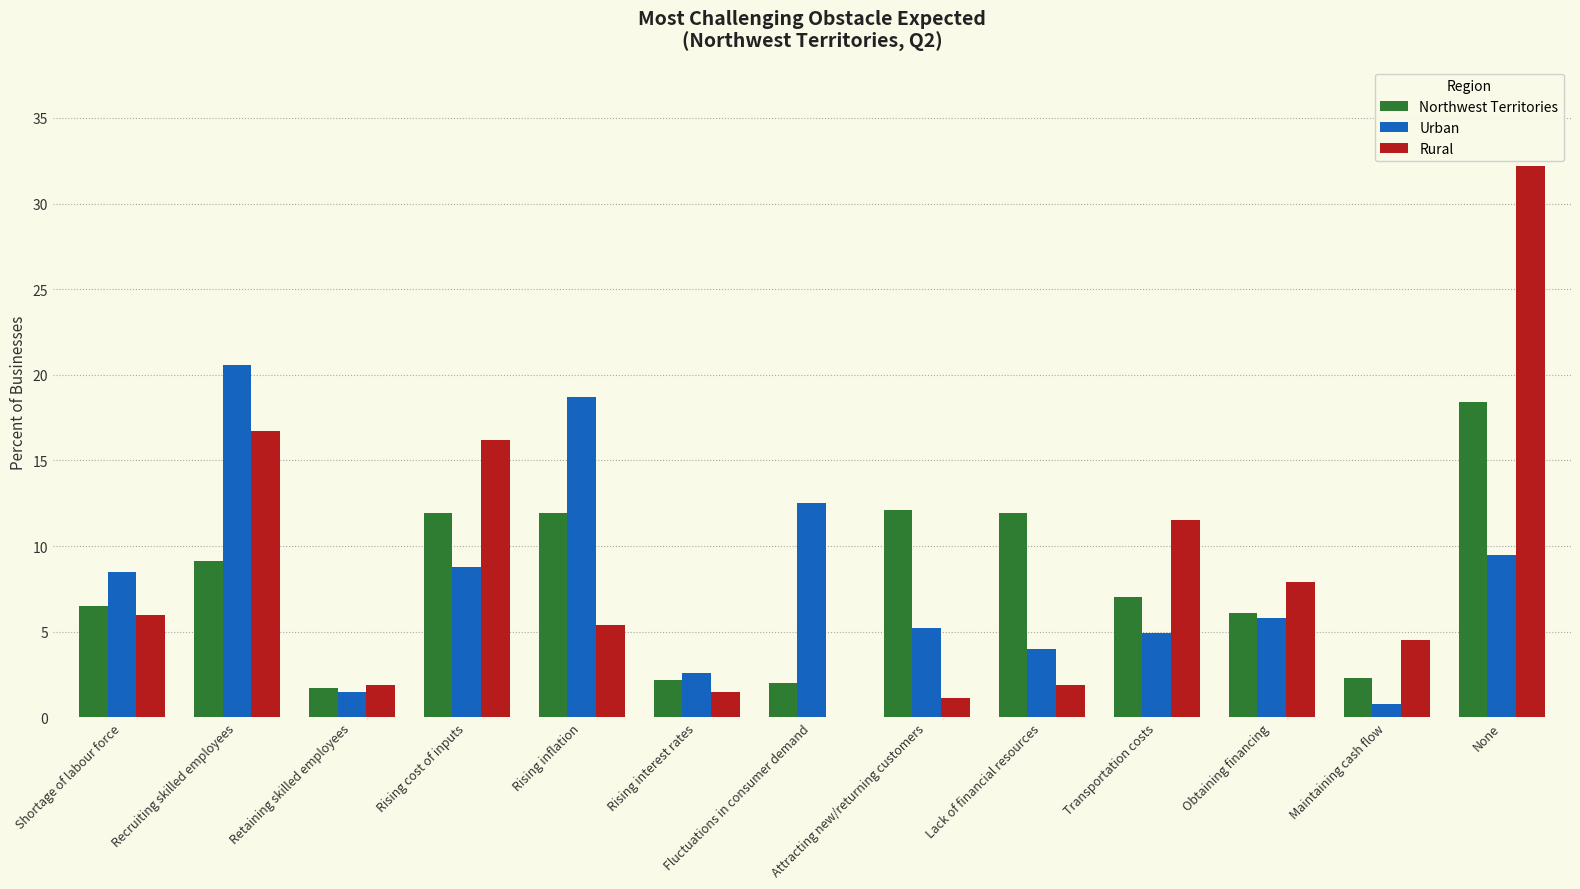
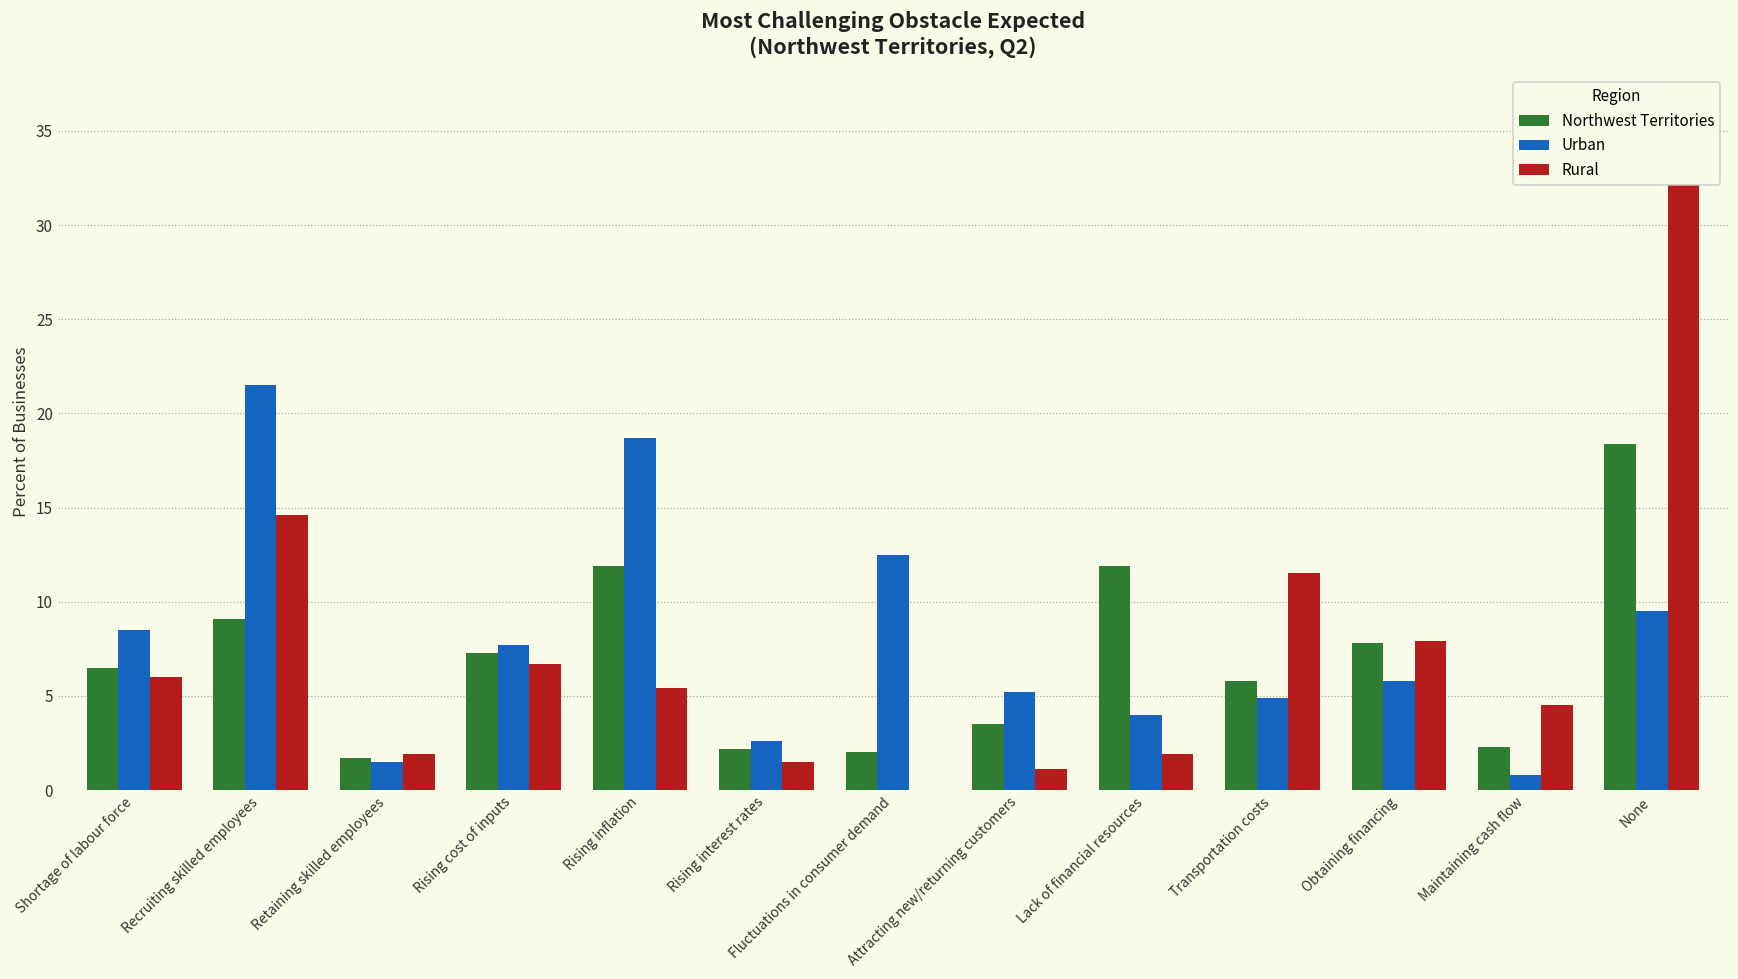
  {
    "Northwest Territories": {
      "Shortage of labour force": 6.5,
      "Recruiting skilled employees": 9.1,
      "Retaining skilled employees": 1.7,
-     "Rising cost of inputs": 11.9,
+     "Rising cost of inputs": 7.3,
      "Rising inflation": 11.9,
      "Rising interest rates": 2.2,
      "Fluctuations in consumer demand": 2.0,
-     "Attracting new/returning customers": 12.1,
+     "Attracting new/returning customers": 3.5,
      "Lack of financial resources": 11.9,
-     "Transportation costs": 7.0,
-     "Obtaining financing": 6.1,
+     "Transportation costs": 5.8,
+     "Obtaining financing": 7.8,
      "Maintaining cash flow": 2.3,
      "None": 18.4
    },
    "Urban": {
      "Shortage of labour force": 8.5,
-     "Recruiting skilled employees": 20.6,
+     "Recruiting skilled employees": 21.5,
      "Retaining skilled employees": 1.5,
-     "Rising cost of inputs": 8.8,
+     "Rising cost of inputs": 7.7,
      "Rising inflation": 18.7,
      "Rising interest rates": 2.6,
      "Fluctuations in consumer demand": 12.5,
      "Attracting new/returning customers": 5.2,
      "Lack of financial resources": 4.0,
      "Transportation costs": 4.9,
      "Obtaining financing": 5.8,
      "Maintaining cash flow": 0.8,
      "None": 9.5
    },
    "Rural": {
      "Shortage of labour force": 6.0,
-     "Recruiting skilled employees": 16.7,
+     "Recruiting skilled employees": 14.6,
      "Retaining skilled employees": 1.9,
-     "Rising cost of inputs": 16.2,
+     "Rising cost of inputs": 6.7,
      "Rising inflation": 5.4,
      "Rising interest rates": 1.5,
      "Fluctuations in consumer demand": 0.0,
      "Attracting new/returning customers": 1.1,
      "Lack of financial resources": 1.9,
      "Transportation costs": 11.5,
      "Obtaining financing": 7.9,
      "Maintaining cash flow": 4.5,
      "None": 32.2
    }
  }
